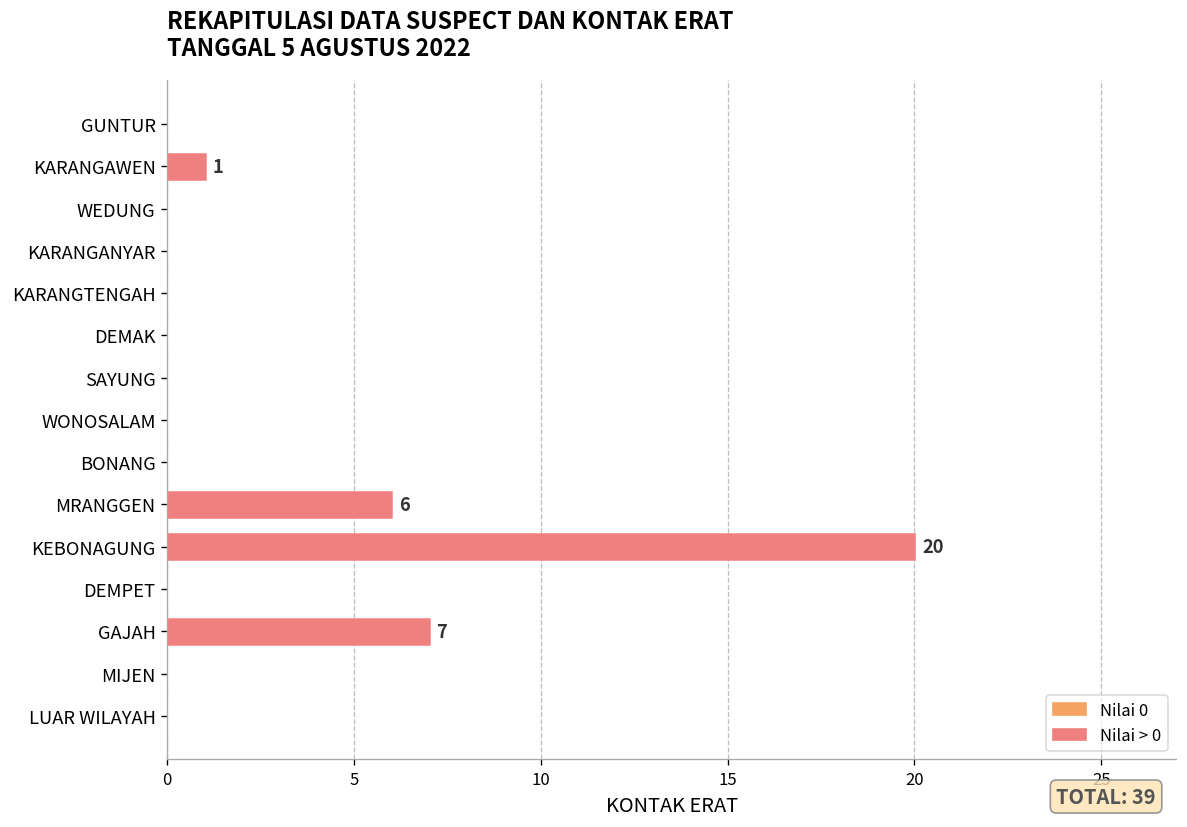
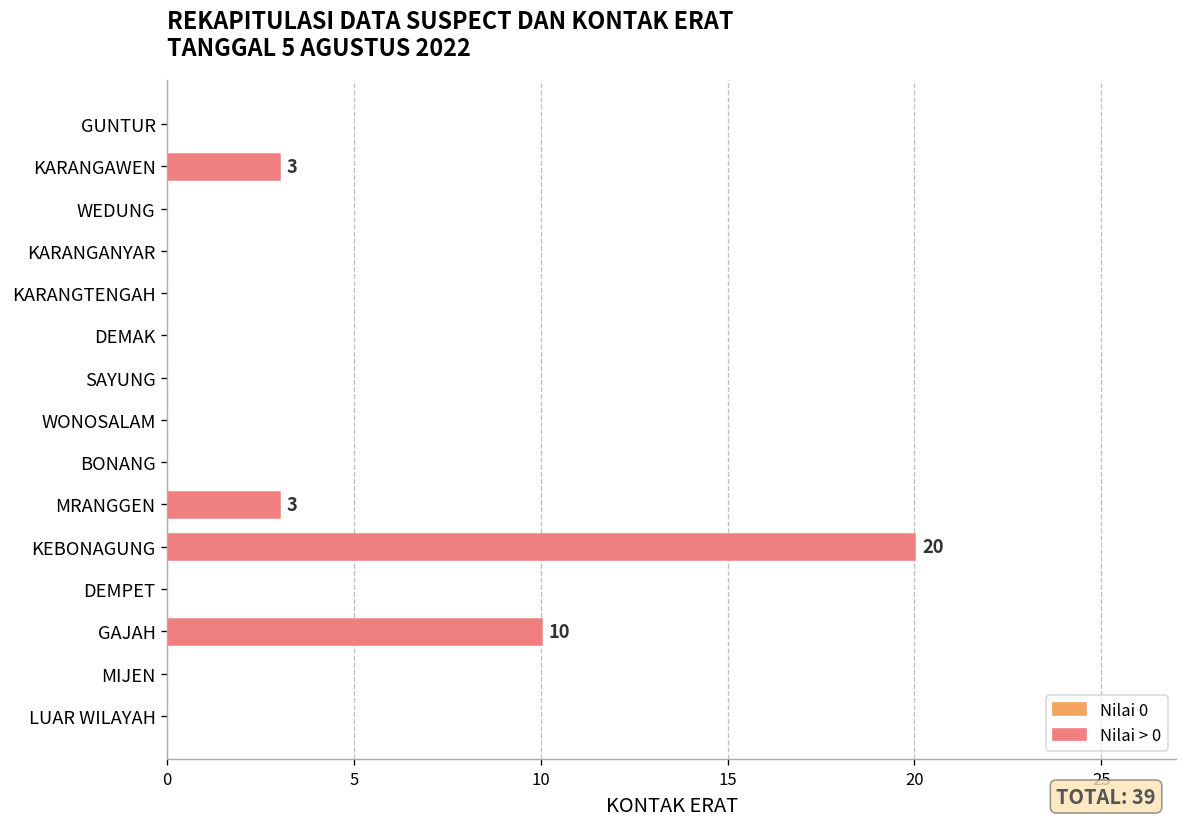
  {
-   "KARANGAWEN": 1,
-   "MRANGGEN": 6,
+   "KARANGAWEN": 3,
+   "MRANGGEN": 3,
    "KEBONAGUNG": 20,
-   "GAJAH": 7
+   "GAJAH": 10
  }
